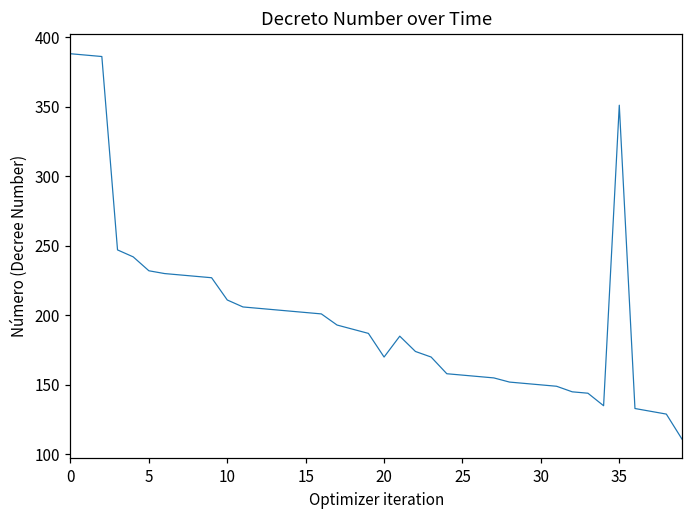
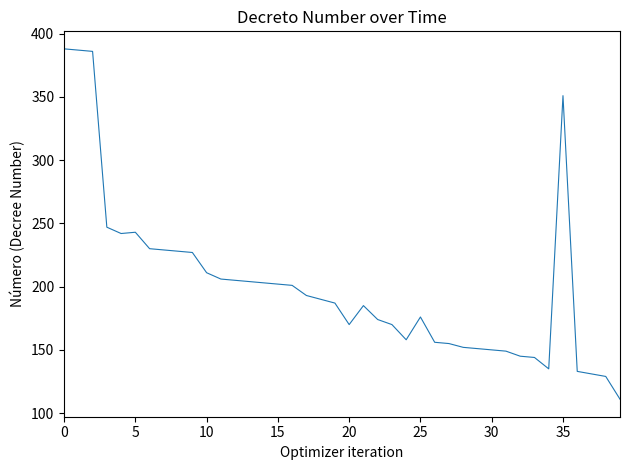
  {
    "0": 388,
-   "5": 232,
+   "5": 243,
    "10": 211,
    "15": 202,
    "20": 170,
-   "25": 157,
+   "25": 176,
    "30": 150,
    "35": 351
  }
